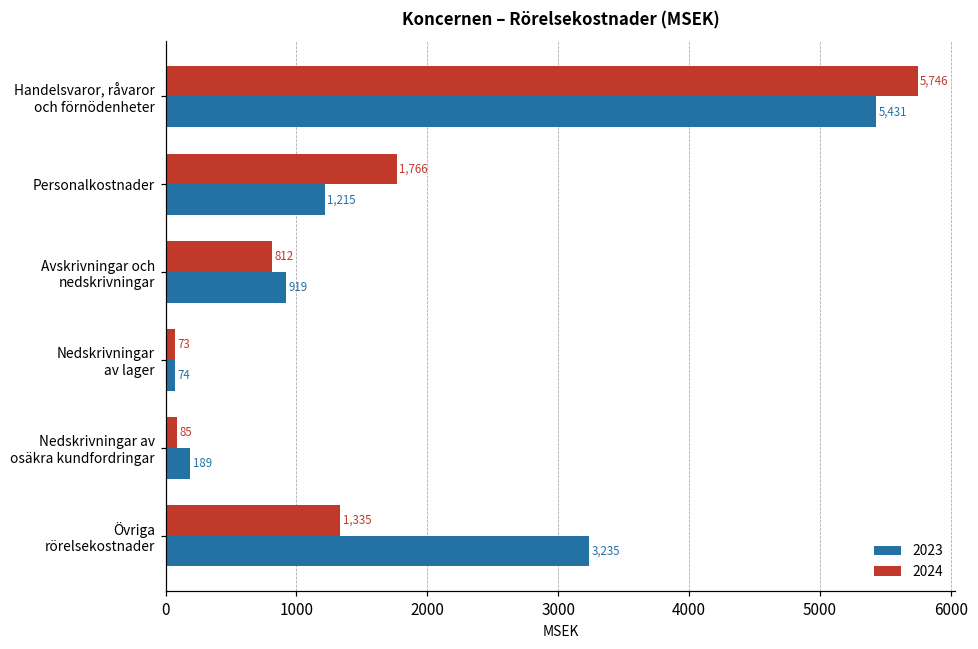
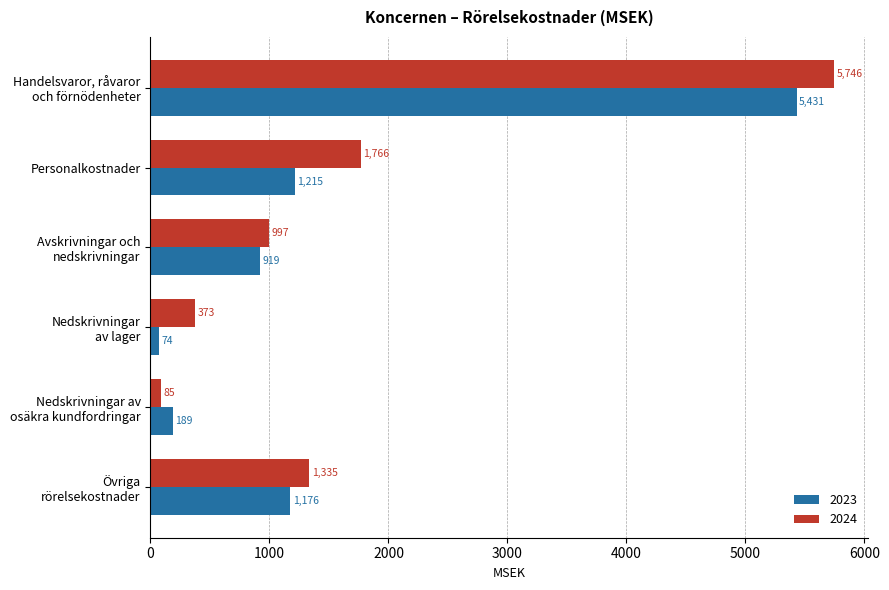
  {
    "2023": {
      "Handelsvaror, råvaror och förnödenheter": "5,431",
      "Personalkostnader": "1,215",
      "Avskrivningar och nedskrivningar": "919",
      "Nedskrivningar av lager": "74",
      "Nedskrivningar av osäkra kundfordringar": "189",
-     "Övriga rörelsekostnader": "3,235"
+     "Övriga rörelsekostnader": "1,176"
    },
    "2024": {
      "Handelsvaror, råvaror och förnödenheter": "5,746",
      "Personalkostnader": "1,766",
-     "Avskrivningar och nedskrivningar": "812",
-     "Nedskrivningar av lager": "73",
+     "Avskrivningar och nedskrivningar": "997",
+     "Nedskrivningar av lager": "373",
      "Nedskrivningar av osäkra kundfordringar": "85",
      "Övriga rörelsekostnader": "1,335"
    }
  }
